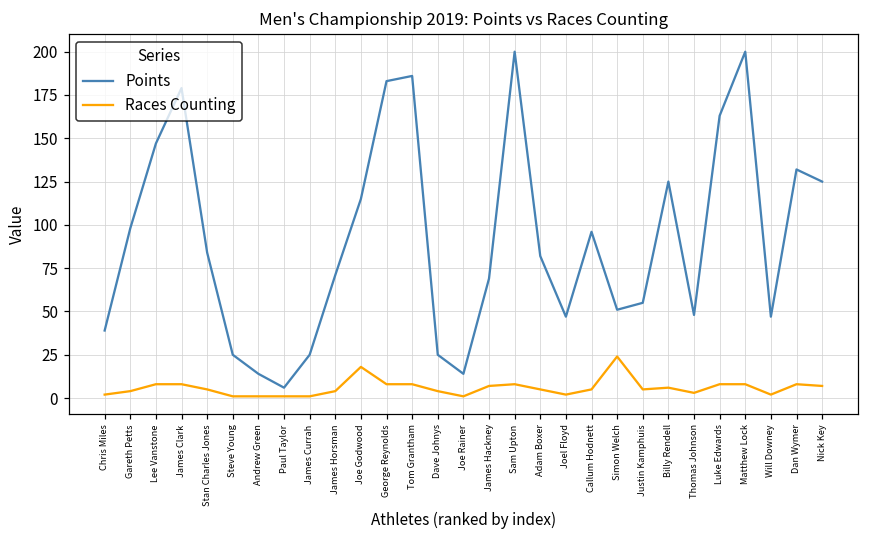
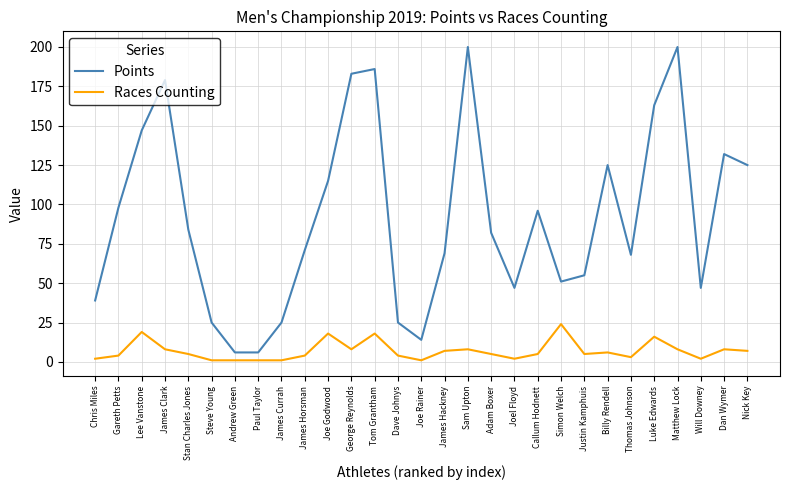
  {
    "Points": {
      "Chris Miles": 39,
      "Gareth Petts": 98,
      "Lee Vanstone": 147,
      "Stan Charles Jones": 84,
      "Steve Young": 25,
-     "Andrew Green": 14,
+     "Andrew Green": 6,
      "Paul Taylor": 6,
      "James Currah": 25,
      "James Horsman": 71,
      "Joe Godwood": 115,
      "George Reynolds": 183,
      "Tom Grantham": 186,
      "Dave Johnys": 25,
      "Joe Rainer": 14,
      "James Hackney": 69,
      "Sam Upton": 200,
      "Adam Boxer": 82,
      "Joel Floyd": 47,
      "Callum Hodnett": 96,
      "Simon Welch": 51,
      "Justin Kamphuis": 55,
      "Billy Rendell": 125,
-     "Thomas Johnson": 48,
+     "Thomas Johnson": 68,
      "Luke Edwards": 163,
      "Matthew Lock": 200,
      "Will Downey": 47,
      "Dan Wymer": 132,
      "Nick Key": 125
    },
    "Races Counting": {
      "Chris Miles": 2,
      "Gareth Petts": 4,
-     "Lee Vanstone": 8,
+     "Lee Vanstone": 19,
      "James Clark": 8,
      "Stan Charles Jones": 5,
      "Steve Young": 1,
      "Andrew Green": 1,
      "Paul Taylor": 1,
      "James Currah": 1,
      "James Horsman": 4,
      "Joe Godwood": 18,
      "George Reynolds": 8,
-     "Tom Grantham": 8,
+     "Tom Grantham": 18,
      "Dave Johnys": 4,
      "Joe Rainer": 1,
      "James Hackney": 7,
      "Sam Upton": 8,
      "Adam Boxer": 5,
      "Joel Floyd": 2,
      "Callum Hodnett": 5,
      "Simon Welch": 24,
      "Justin Kamphuis": 5,
      "Billy Rendell": 6,
      "Thomas Johnson": 3,
-     "Luke Edwards": 8,
+     "Luke Edwards": 16,
      "Matthew Lock": 8,
      "Will Downey": 2,
      "Dan Wymer": 8,
      "Nick Key": 7
    }
  }
